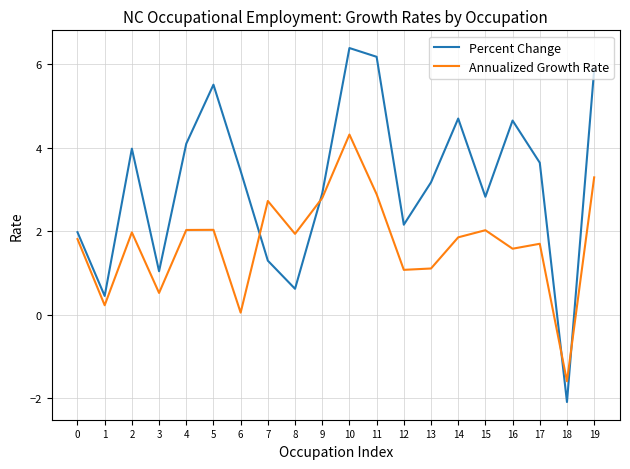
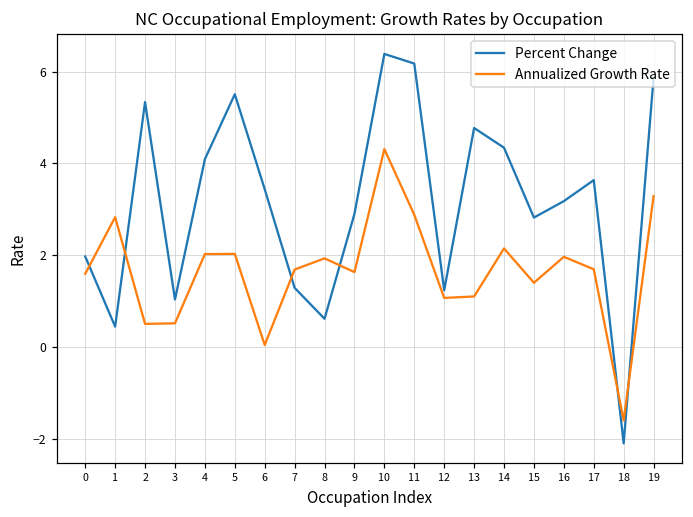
  {
    "Percent Change": {
      "0": 2.0,
      "1": 0.4,
-     "2": 4.0,
+     "2": 5.3,
      "3": 1.0,
      "4": 4.1,
      "5": 5.5,
      "6": 3.4,
      "7": 1.3,
      "8": 0.6,
      "9": 2.9,
      "10": 6.4,
      "11": 6.2,
-     "12": 2.2,
-     "13": 3.2,
-     "14": 4.7,
+     "12": 1.2,
+     "13": 4.8,
+     "14": 4.3,
      "15": 2.8,
-     "16": 4.6,
+     "16": 3.2,
      "17": 3.6,
      "18": -2.1
    },
    "Annualized Growth Rate": {
-     "0": 1.8,
-     "1": 0.2,
-     "2": 2.0,
+     "0": 1.6,
+     "1": 2.8,
+     "2": 0.5,
      "3": 0.5,
      "4": 2.0,
      "5": 2.0,
      "6": 0.0,
-     "7": 2.7,
+     "7": 1.7,
      "8": 1.9,
-     "9": 2.8,
+     "9": 1.6,
      "10": 4.3,
      "11": 2.9,
      "12": 1.1,
      "13": 1.1,
-     "14": 1.8,
-     "15": 2.0,
-     "16": 1.6,
+     "14": 2.1,
+     "15": 1.4,
+     "16": 2.0,
      "17": 1.7,
      "18": -1.6,
      "19": 3.3
    }
  }
